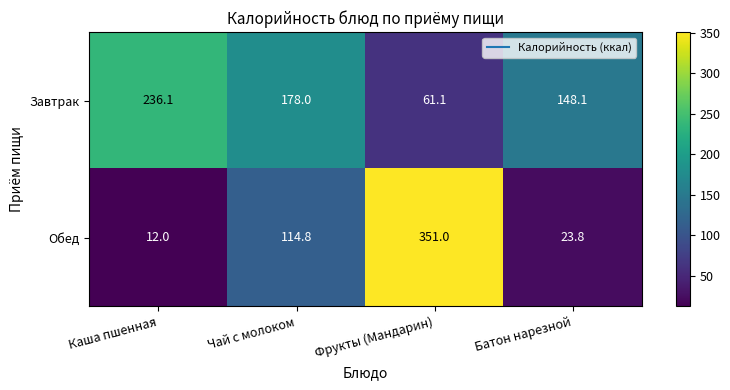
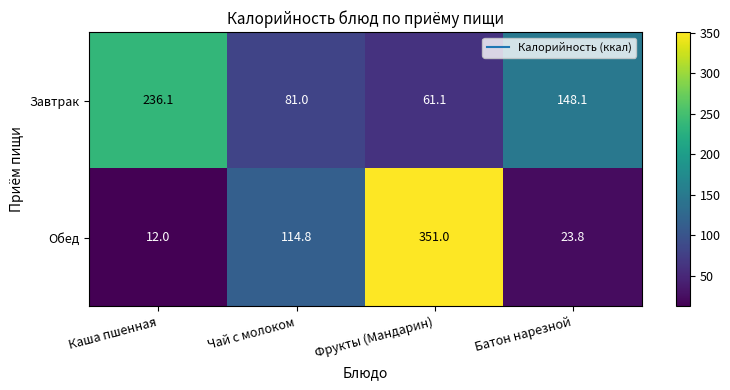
  {
    "Завтрак": {
      "Каша пшенная": 236.1,
-     "Чай с молоком": 178.0,
+     "Чай с молоком": 81.0,
      "Фрукты (Мандарин)": 61.1,
      "Батон нарезной": 148.1
    },
    "Обед": {
      "Каша пшенная": 12.0,
      "Чай с молоком": 114.8,
      "Фрукты (Мандарин)": 351.0,
      "Батон нарезной": 23.8
    }
  }
